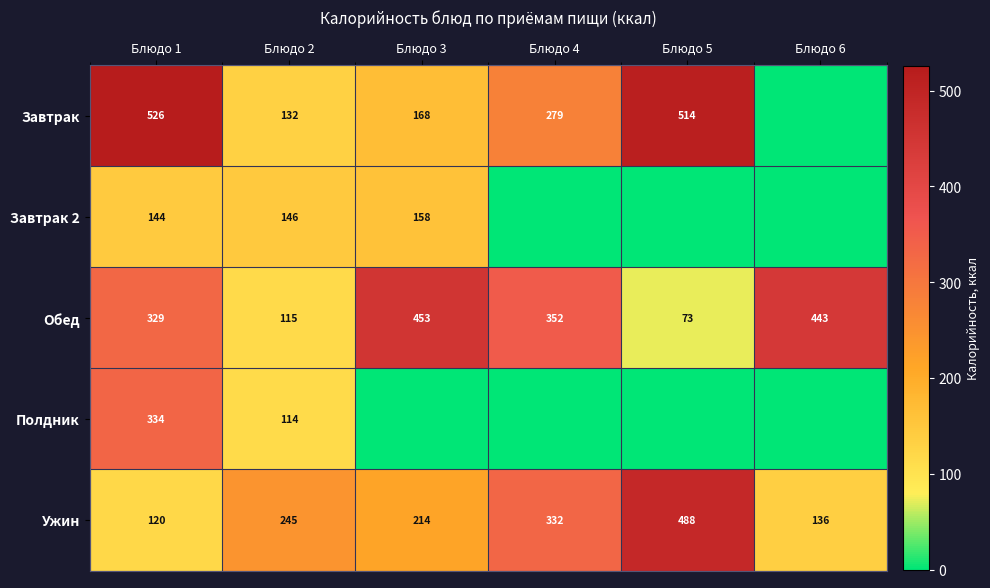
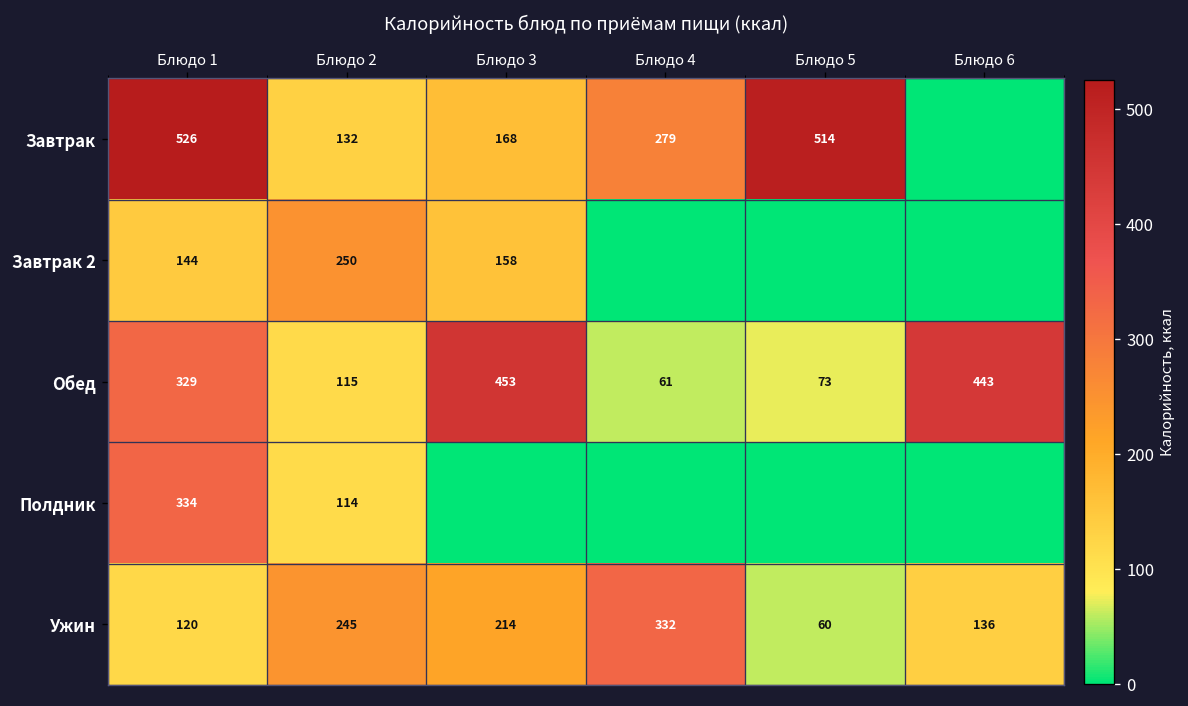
  {
    "Завтрак": {
      "Блюдо 1": 526,
      "Блюдо 2": 132,
      "Блюдо 3": 168,
      "Блюдо 4": 279,
      "Блюдо 5": 514
    },
    "Завтрак 2": {
      "Блюдо 1": 144,
-     "Блюдо 2": 146,
+     "Блюдо 2": 250,
      "Блюдо 3": 158
    },
    "Обед": {
      "Блюдо 1": 329,
      "Блюдо 2": 115,
      "Блюдо 3": 453,
-     "Блюдо 4": 352,
+     "Блюдо 4": 61,
      "Блюдо 5": 73,
      "Блюдо 6": 443
    },
    "Полдник": {
      "Блюдо 1": 334,
      "Блюдо 2": 114
    },
    "Ужин": {
      "Блюдо 1": 120,
      "Блюдо 2": 245,
      "Блюдо 3": 214,
      "Блюдо 4": 332,
-     "Блюдо 5": 488,
+     "Блюдо 5": 60,
      "Блюдо 6": 136
    }
  }
